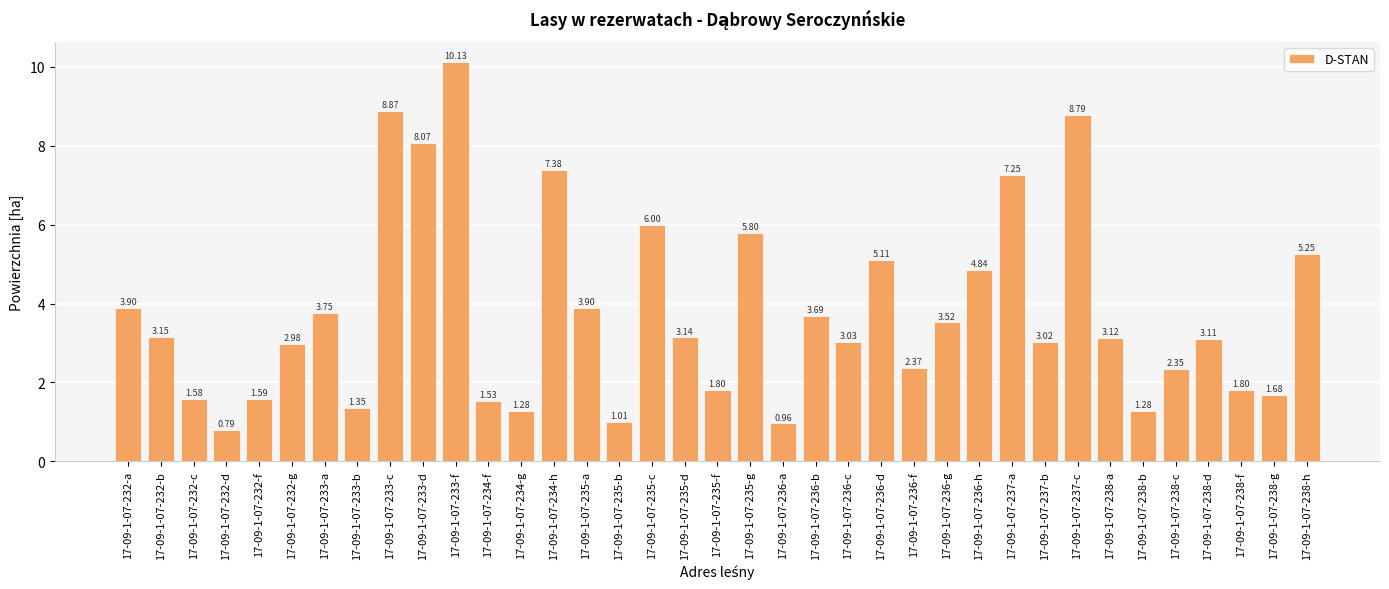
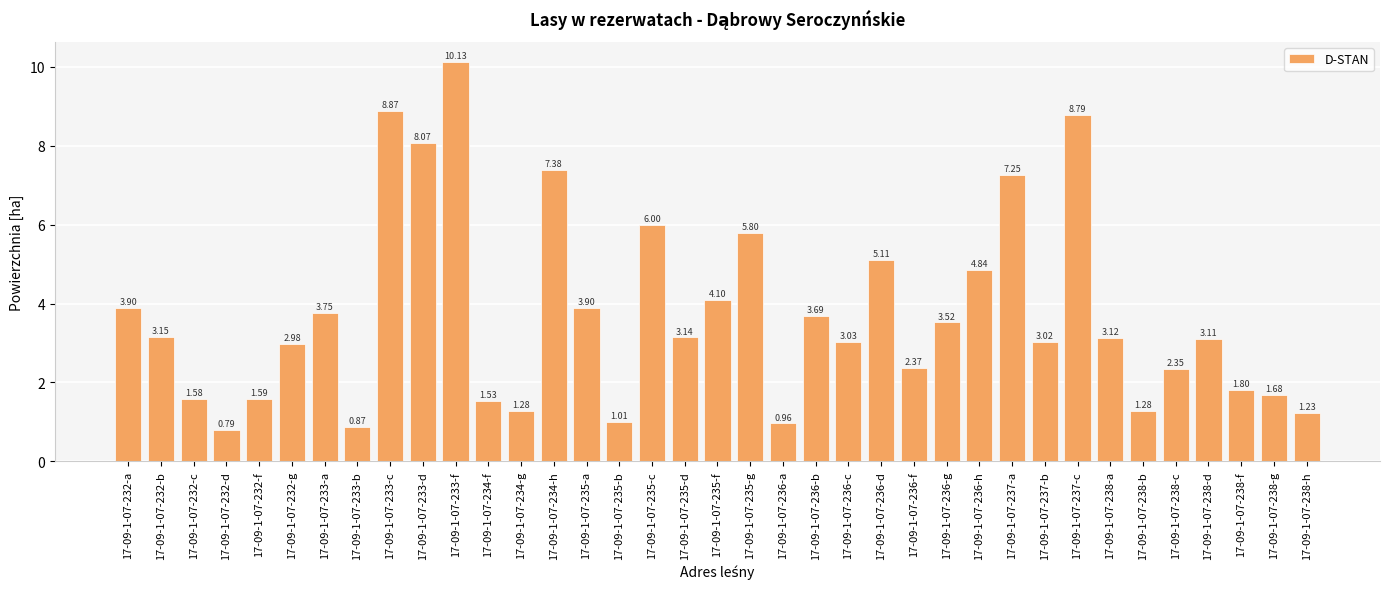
  {
    "17-09-1-07-232-a": 3.90,
    "17-09-1-07-232-b": 3.15,
    "17-09-1-07-232-c": 1.58,
    "17-09-1-07-232-d": 0.79,
    "17-09-1-07-232-f": 1.59,
    "17-09-1-07-232-g": 2.98,
    "17-09-1-07-233-a": 3.75,
-   "17-09-1-07-233-b": 1.35,
+   "17-09-1-07-233-b": 0.87,
    "17-09-1-07-233-c": 8.87,
    "17-09-1-07-233-d": 8.07,
    "17-09-1-07-233-f": 10.13,
    "17-09-1-07-234-f": 1.53,
    "17-09-1-07-234-g": 1.28,
    "17-09-1-07-234-h": 7.38,
    "17-09-1-07-235-a": 3.90,
    "17-09-1-07-235-b": 1.01,
    "17-09-1-07-235-c": 6.00,
    "17-09-1-07-235-d": 3.14,
-   "17-09-1-07-235-f": 1.80,
+   "17-09-1-07-235-f": 4.10,
    "17-09-1-07-235-g": 5.80,
    "17-09-1-07-236-a": 0.96,
    "17-09-1-07-236-b": 3.69,
    "17-09-1-07-236-c": 3.03,
    "17-09-1-07-236-d": 5.11,
    "17-09-1-07-236-f": 2.37,
    "17-09-1-07-236-g": 3.52,
    "17-09-1-07-236-h": 4.84,
    "17-09-1-07-237-a": 7.25,
    "17-09-1-07-237-b": 3.02,
    "17-09-1-07-237-c": 8.79,
    "17-09-1-07-238-a": 3.12,
    "17-09-1-07-238-b": 1.28,
    "17-09-1-07-238-c": 2.35,
    "17-09-1-07-238-d": 3.11,
    "17-09-1-07-238-f": 1.80,
    "17-09-1-07-238-g": 1.68,
-   "17-09-1-07-238-h": 5.25
+   "17-09-1-07-238-h": 1.23
  }
